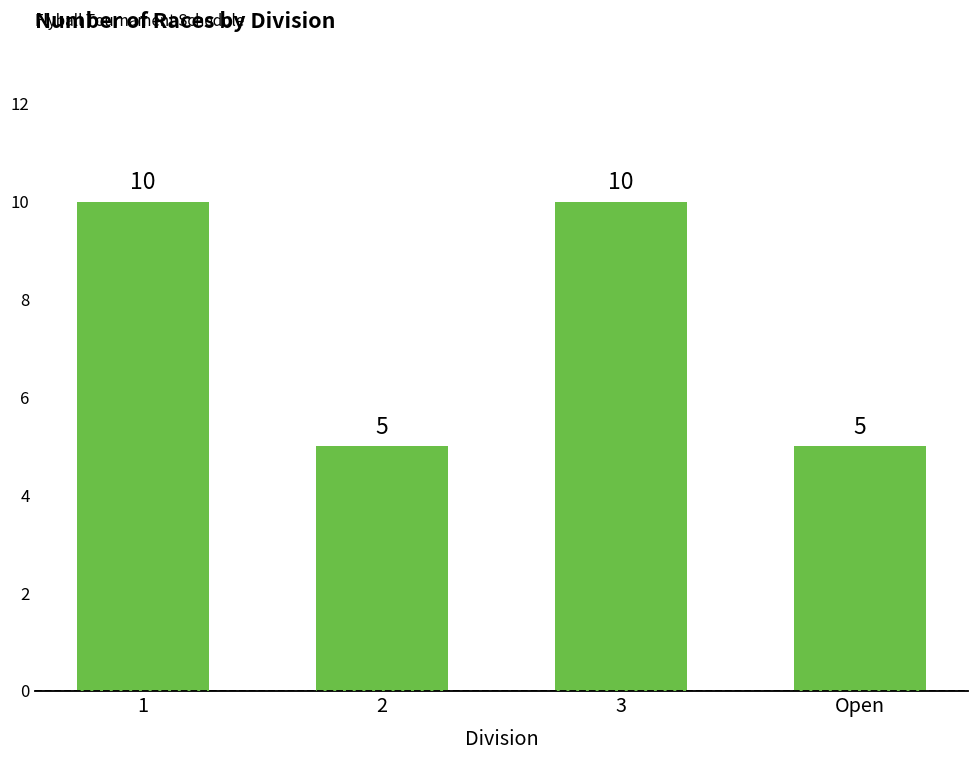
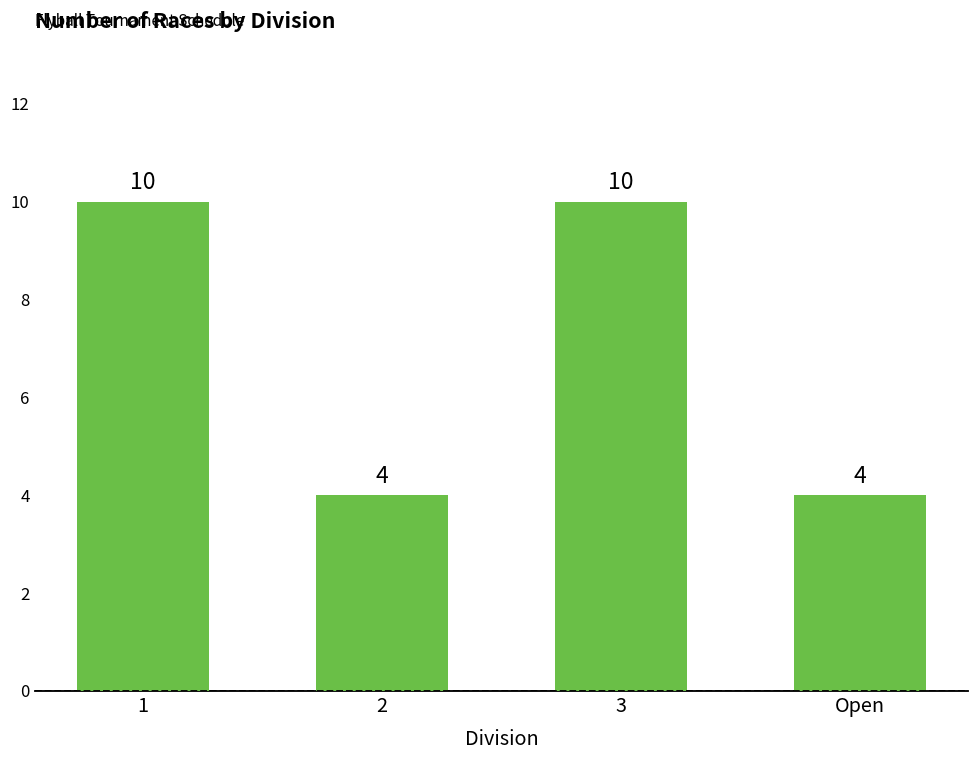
  {
    "1": 10,
-   "2": 5,
+   "2": 4,
    "3": 10,
-   "Open": 5
+   "Open": 4
  }
